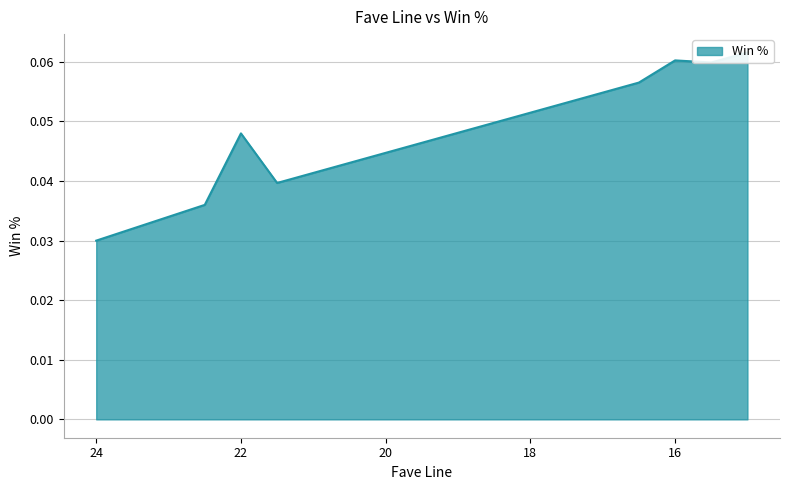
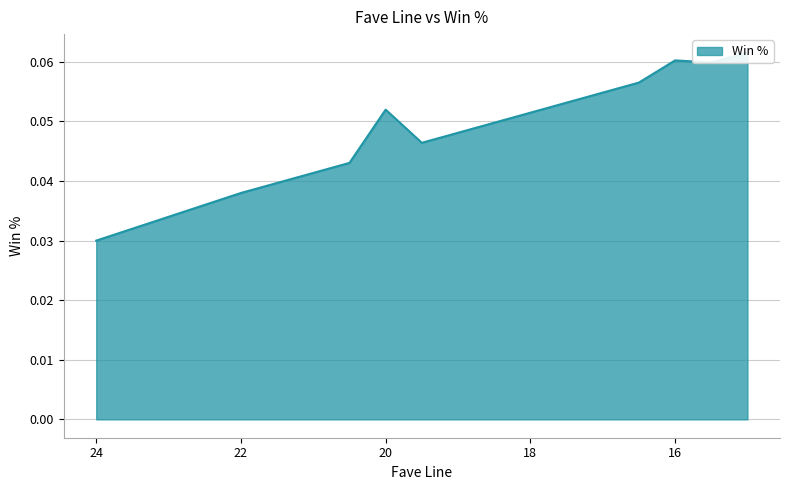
  {
    "24": 0.030,
-   "22": 0.048,
-   "20": 0.045,
+   "22": 0.038,
+   "20": 0.052,
    "18": 0.051,
    "16": 0.060
  }
